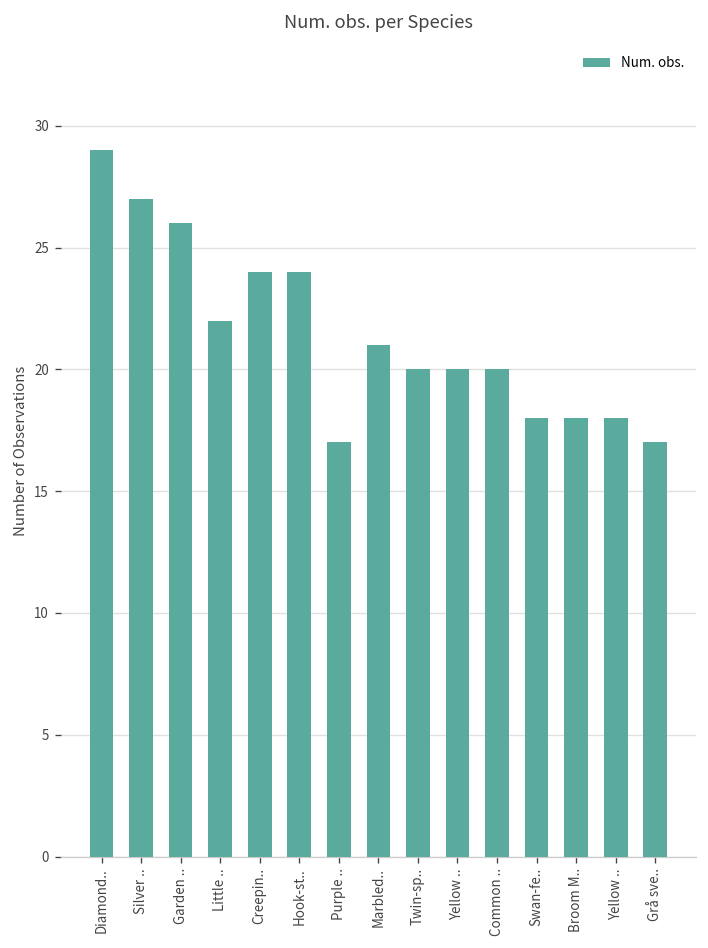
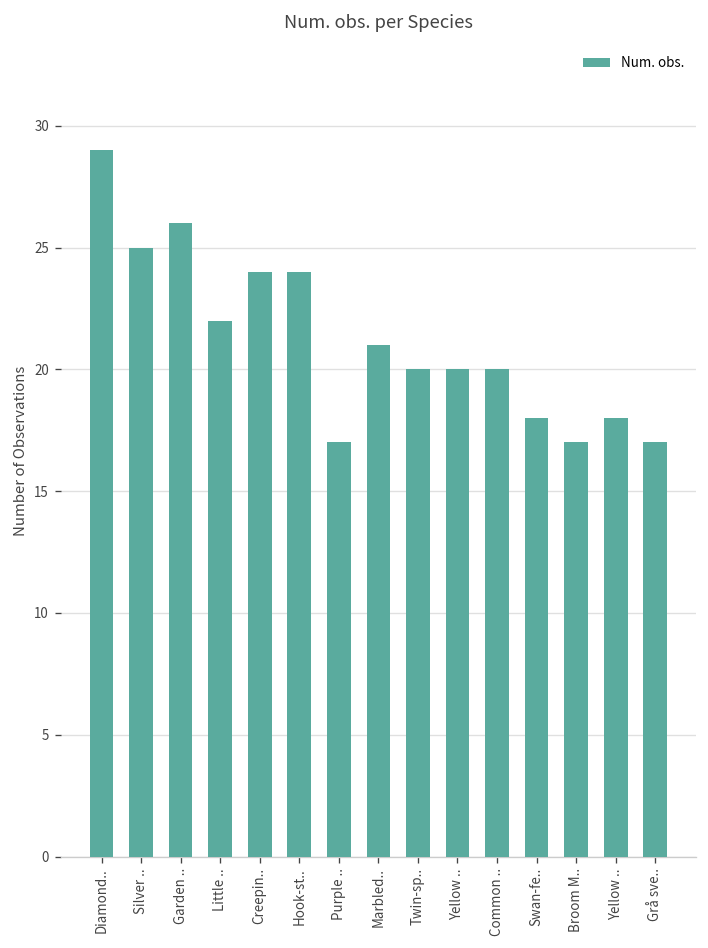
  {
    "Diamond..": 29,
-   "Silver ..": 27,
+   "Silver ..": 25,
    "Garden ..": 26,
    "Little ..": 22,
    "Creepin..": 24,
    "Hook-st..": 24,
    "Purple ..": 17,
    "Marbled..": 21,
    "Twin-sp..": 20,
    "Common ..": 20,
    "Swan-fe..": 18,
-   "Broom M..": 18,
+   "Broom M..": 17,
    "Grå sve..": 17
  }
